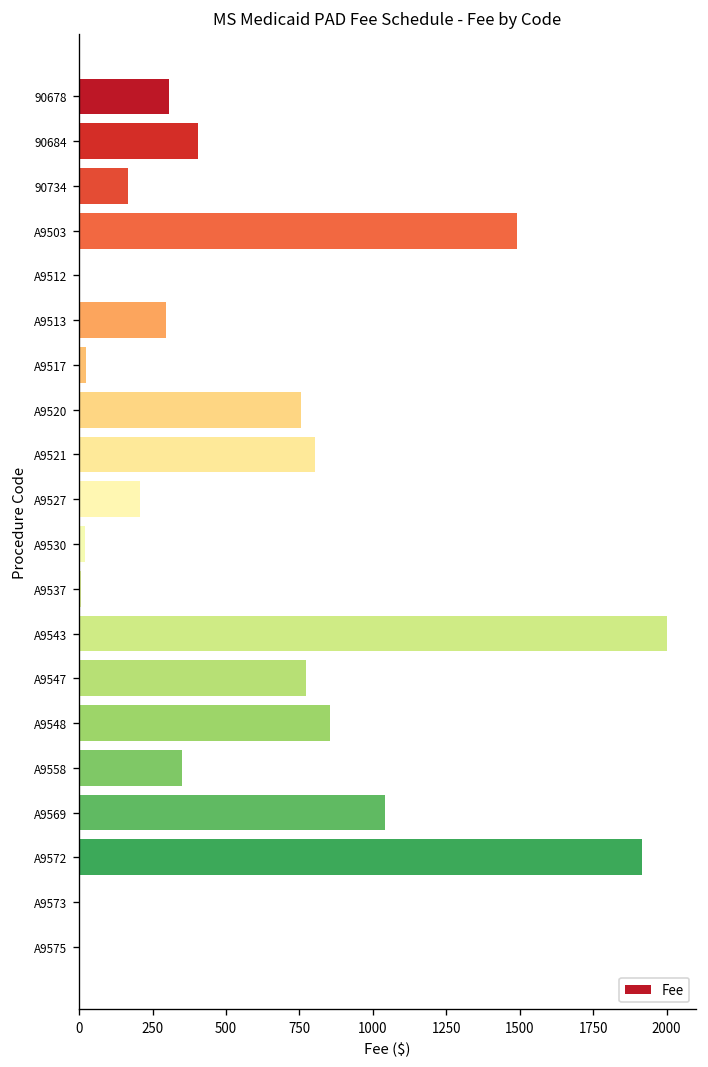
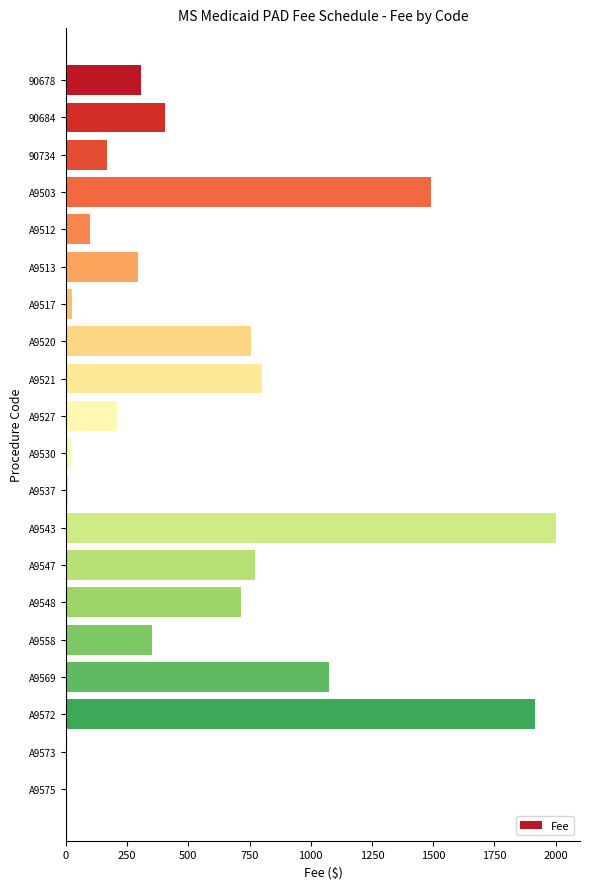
  {
    "90678": 310,
    "90684": 410,
    "90734": 170,
    "A9503": 1490,
-   "A9512": 0,
+   "A9512": 100,
    "A9513": 300,
    "A9517": 20,
    "A9520": 750,
    "A9521": 800,
    "A9527": 210,
    "A9530": 20,
    "A9543": 2000,
    "A9547": 770,
-   "A9548": 850,
+   "A9548": 720,
    "A9558": 350,
-   "A9569": 1040,
+   "A9569": 1080,
    "A9572": 1910
  }
